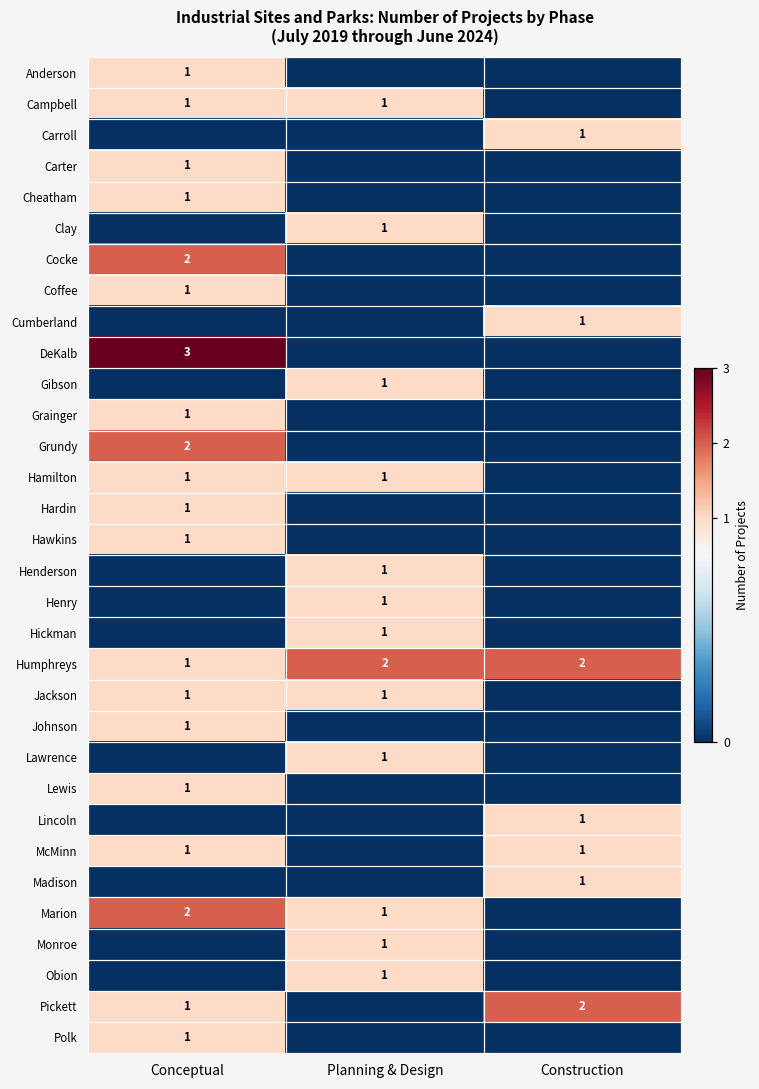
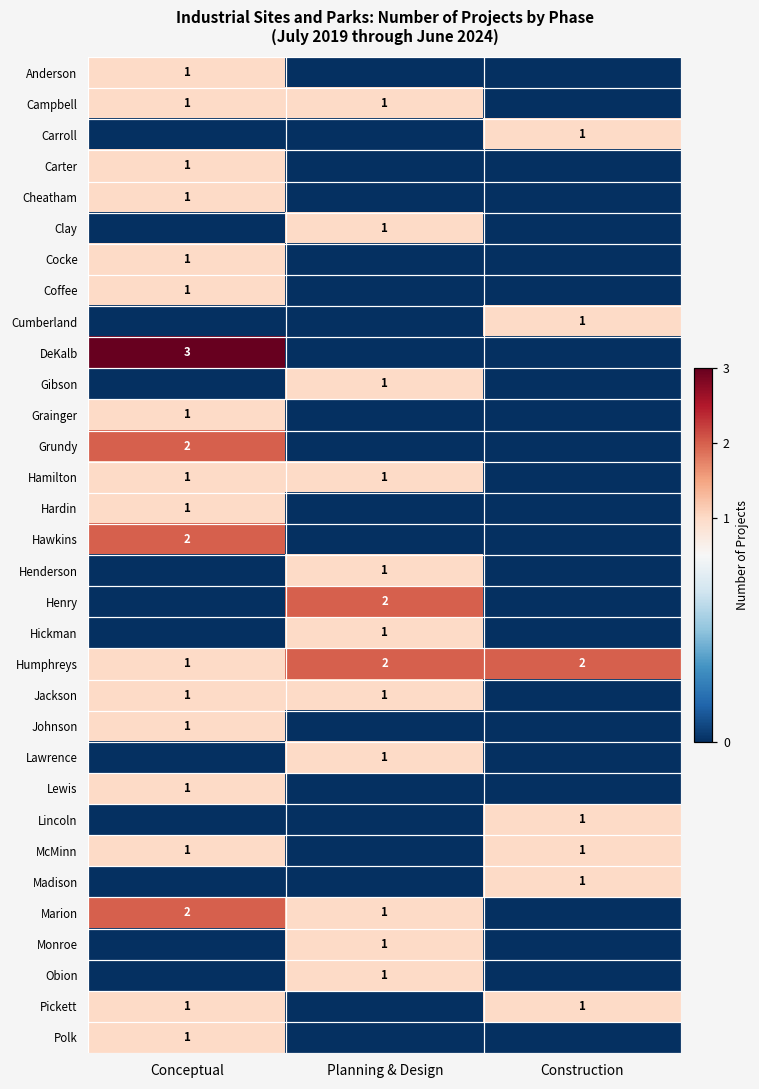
  {
    "Anderson": {
      "Conceptual": 1
    },
    "Campbell": {
      "Conceptual": 1,
      "Planning & Design": 1
    },
    "Carroll": {
      "Construction": 1
    },
    "Carter": {
      "Conceptual": 1
    },
    "Cheatham": {
      "Conceptual": 1
    },
    "Clay": {
      "Planning & Design": 1
    },
    "Cocke": {
-     "Conceptual": 2
+     "Conceptual": 1
    },
    "Coffee": {
      "Conceptual": 1
    },
    "Cumberland": {
      "Construction": 1
    },
    "DeKalb": {
      "Conceptual": 3
    },
    "Gibson": {
      "Planning & Design": 1
    },
    "Grainger": {
      "Conceptual": 1
    },
    "Grundy": {
      "Conceptual": 2
    },
    "Hamilton": {
      "Conceptual": 1,
      "Planning & Design": 1
    },
    "Hardin": {
      "Conceptual": 1
    },
    "Hawkins": {
-     "Conceptual": 1
+     "Conceptual": 2
    },
    "Henderson": {
      "Planning & Design": 1
    },
    "Henry": {
-     "Planning & Design": 1
+     "Planning & Design": 2
    },
    "Hickman": {
      "Planning & Design": 1
    },
    "Humphreys": {
      "Conceptual": 1,
      "Planning & Design": 2,
      "Construction": 2
    },
    "Jackson": {
      "Conceptual": 1,
      "Planning & Design": 1
    },
    "Johnson": {
      "Conceptual": 1
    },
    "Lawrence": {
      "Planning & Design": 1
    },
    "Lewis": {
      "Conceptual": 1
    },
    "Lincoln": {
      "Construction": 1
    },
    "McMinn": {
      "Conceptual": 1,
      "Construction": 1
    },
    "Madison": {
      "Construction": 1
    },
    "Marion": {
      "Conceptual": 2,
      "Planning & Design": 1
    },
    "Monroe": {
      "Planning & Design": 1
    },
    "Obion": {
      "Planning & Design": 1
    },
    "Pickett": {
      "Conceptual": 1,
-     "Construction": 2
+     "Construction": 1
    },
    "Polk": {
      "Conceptual": 1
    }
  }
